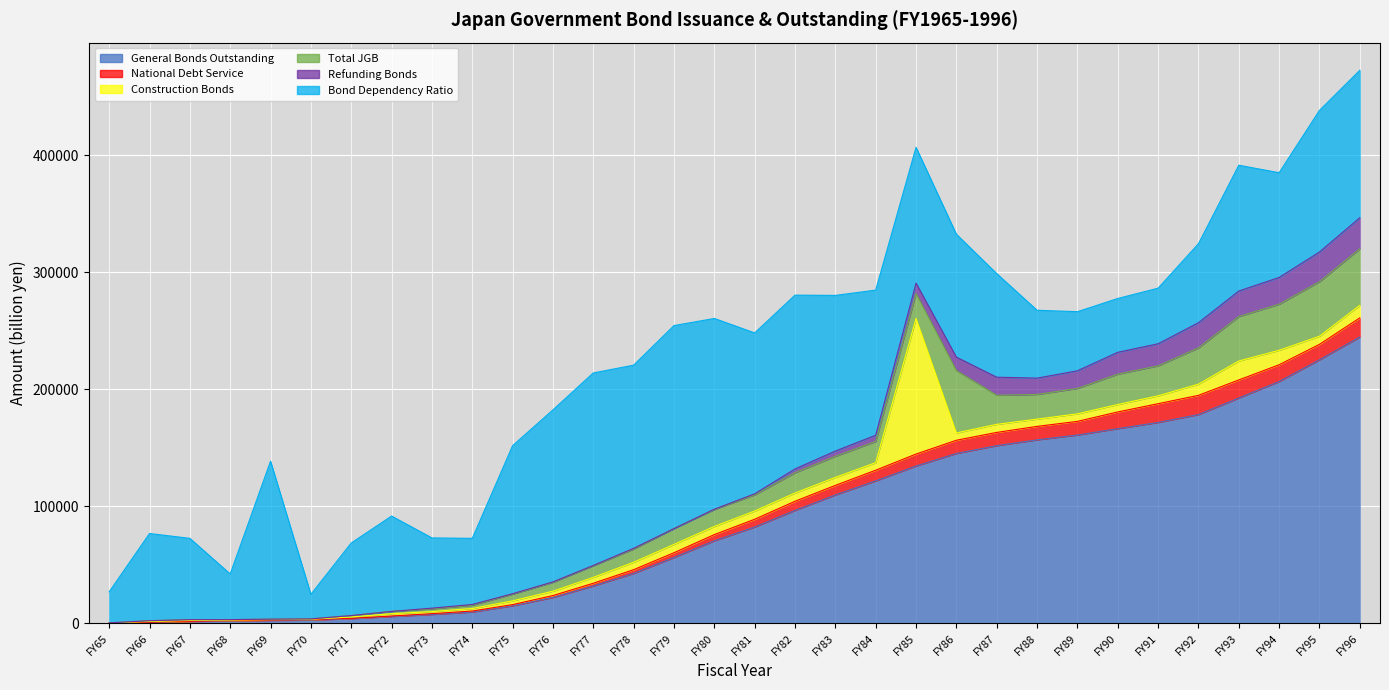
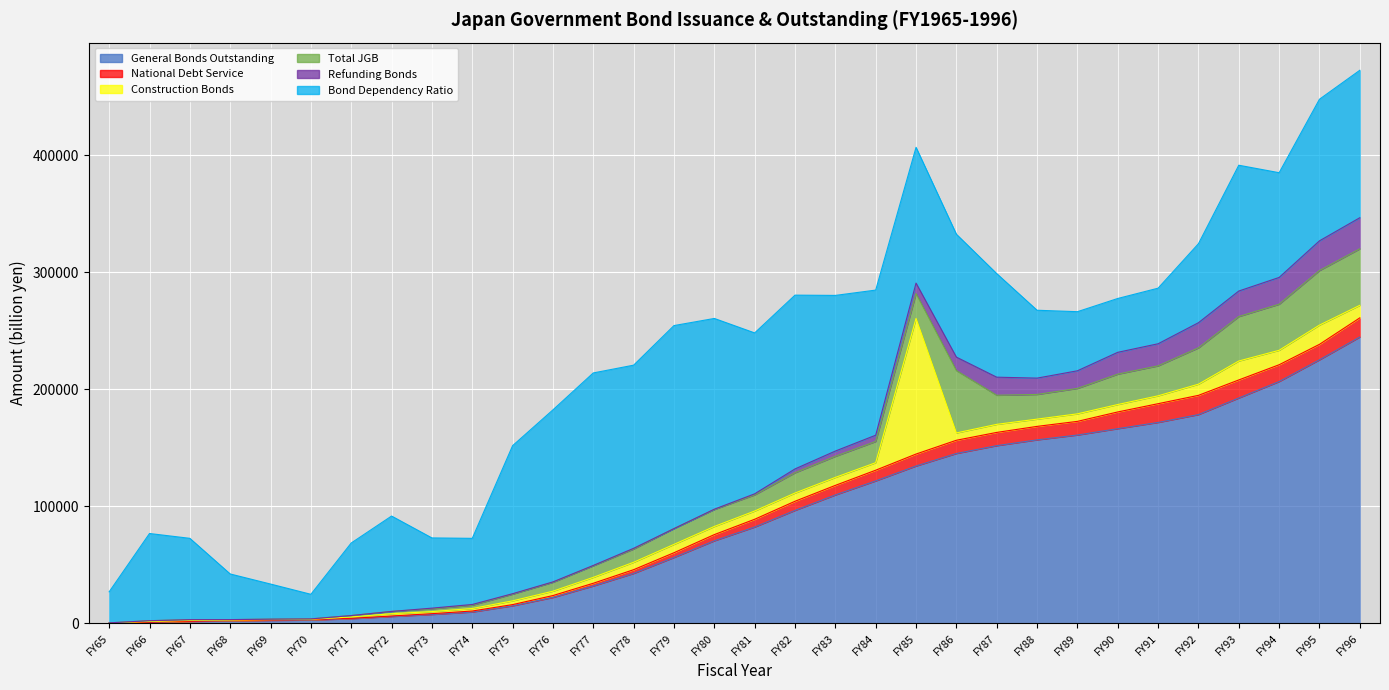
  {
    "General Bonds Outstanding": {
      "FY77": 32000,
      "FY78": 43000,
      "FY79": 56000,
      "FY80": 71000,
      "FY81": 82000,
      "FY82": 96000,
      "FY83": 110000,
      "FY84": 122000,
      "FY85": 134000,
      "FY86": 145000,
      "FY87": 152000,
      "FY88": 157000,
      "FY89": 161000,
      "FY90": 166000,
      "FY91": 172000,
      "FY92": 178000,
      "FY93": 193000,
      "FY94": 207000,
      "FY95": 225000,
      "FY96": 245000
    },
    "National Debt Service": {
      "FY77": 2000,
      "FY78": 3000,
      "FY79": 4000,
      "FY80": 5000,
      "FY81": 7000,
      "FY82": 8000,
      "FY83": 8000,
      "FY84": 9000,
      "FY85": 10000,
      "FY86": 11000,
      "FY87": 11000,
      "FY88": 12000,
      "FY89": 12000,
      "FY90": 14000,
      "FY91": 16000,
      "FY92": 16000,
      "FY93": 15000,
      "FY94": 14000,
      "FY95": 13000,
      "FY96": 16000
    },
    "Construction Bonds": {
      "FY75": 3000,
      "FY76": 4000,
      "FY77": 5000,
      "FY78": 6000,
      "FY79": 7000,
      "FY80": 7000,
      "FY81": 7000,
      "FY82": 7000,
      "FY83": 7000,
      "FY84": 6000,
      "FY85": 116000,
      "FY86": 6000,
      "FY87": 7000,
      "FY88": 6000,
      "FY89": 6000,
      "FY90": 6000,
      "FY91": 7000,
      "FY92": 10000,
      "FY93": 16000,
      "FY94": 12000,
-     "FY95": 7000,
+     "FY95": 16000,
      "FY96": 11000
    },
    "Total JGB": {
      "FY82": 17000,
      "FY83": 18000,
      "FY84": 18000,
      "FY85": 21000,
      "FY86": 53000,
      "FY87": 25000,
      "FY88": 21000,
      "FY89": 22000,
      "FY90": 26000,
      "FY91": 26000,
      "FY92": 31000,
      "FY93": 38000,
      "FY94": 39000,
      "FY95": 47000,
      "FY96": 48000
    },
    "Refunding Bonds": {
      "FY82": 3000,
      "FY83": 5000,
      "FY84": 5000,
      "FY85": 9000,
      "FY86": 11000,
      "FY87": 15000,
      "FY88": 14000,
      "FY89": 15000,
      "FY90": 19000,
      "FY91": 19000,
      "FY92": 21000,
      "FY93": 22000,
      "FY94": 23000,
      "FY95": 25000,
      "FY96": 27000
    },
    "Bond Dependency Ratio": {
      "FY65": 27000,
      "FY66": 75000,
      "FY67": 70000,
      "FY68": 39000,
-     "FY69": 135000,
+     "FY69": 30000,
      "FY70": 21000,
      "FY71": 62000,
      "FY72": 82000,
      "FY73": 60000,
      "FY74": 57000,
      "FY75": 127000,
      "FY76": 147000,
      "FY77": 165000,
      "FY78": 157000,
      "FY79": 174000,
      "FY80": 163000,
      "FY81": 138000,
      "FY82": 149000,
      "FY83": 133000,
      "FY84": 124000,
      "FY85": 116000,
      "FY86": 105000,
      "FY87": 89000,
      "FY88": 58000,
      "FY89": 51000,
      "FY90": 46000,
      "FY91": 48000,
      "FY92": 67000,
      "FY93": 108000,
      "FY94": 90000,
      "FY95": 121000,
      "FY96": 126000
    }
  }
